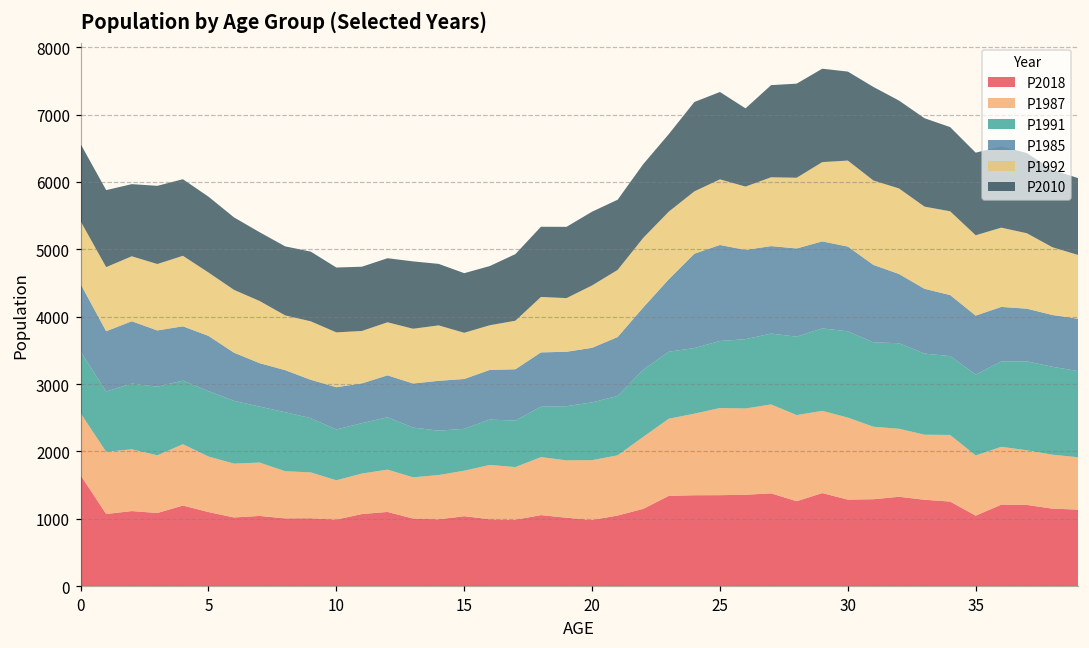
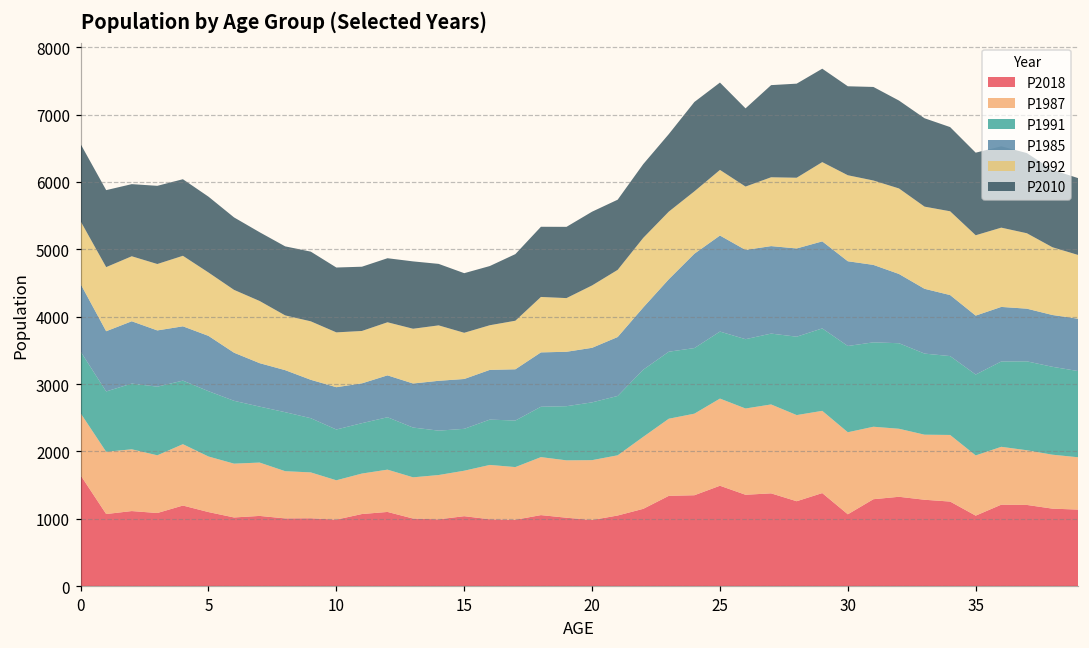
  {
    "P2018": {
      "0": 1600,
      "5": 1100,
      "10": 1000,
      "15": 1000,
      "20": 1000,
-     "25": 1400,
-     "30": 1300,
+     "25": 1500,
+     "30": 1100,
      "35": 1000
    },
    "P2010": {
      "0": 1100,
      "5": 1100,
      "10": 1000,
      "15": 900,
      "20": 1100,
      "25": 1300,
      "30": 1300,
      "35": 1200
    }
  }
